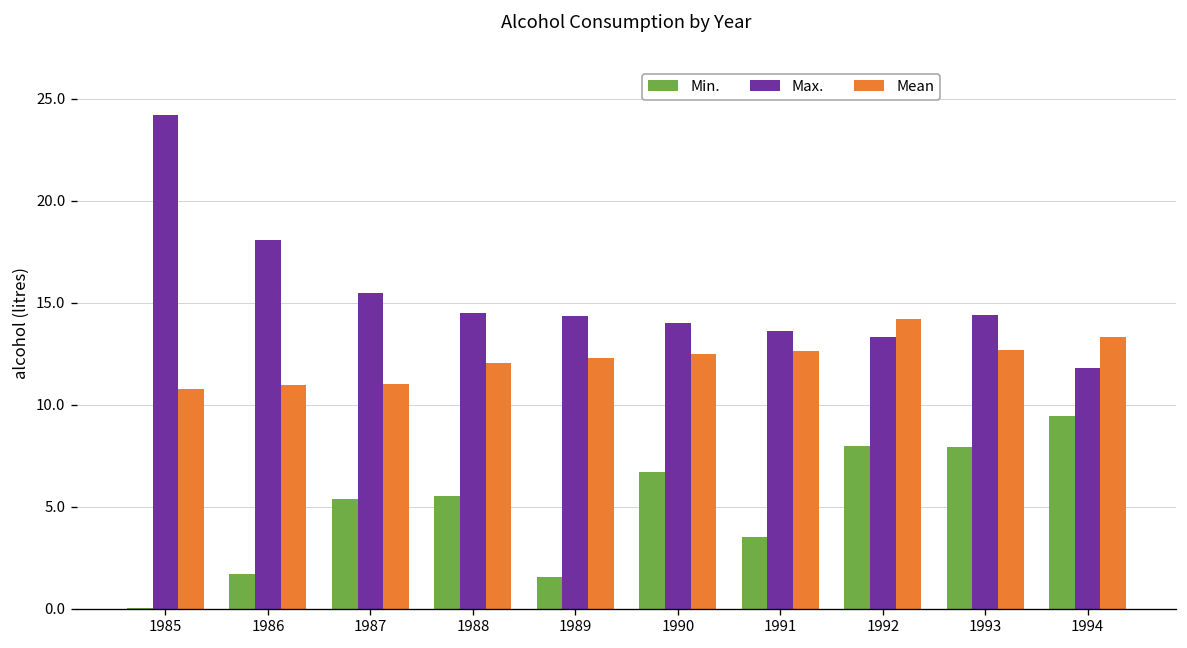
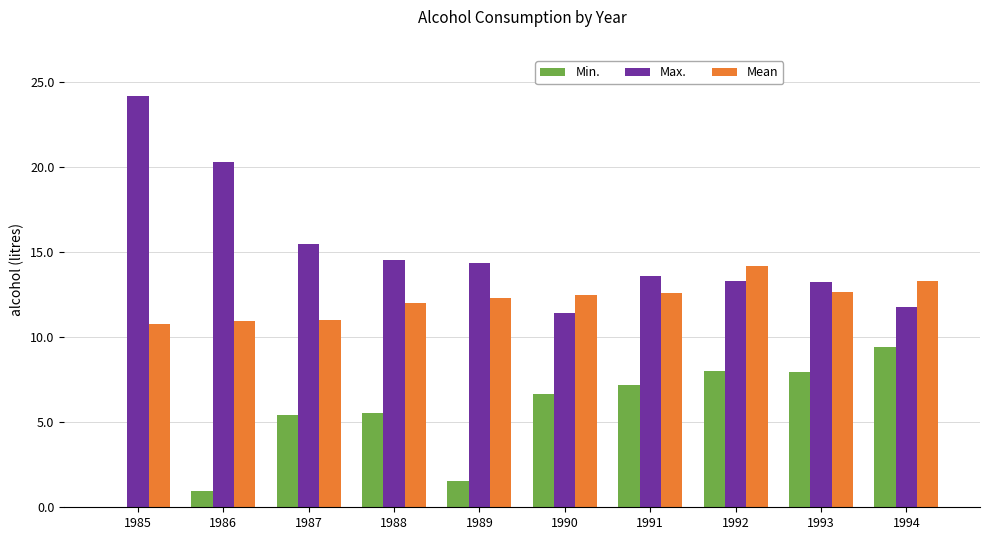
  {
    "Min.": {
-     "1986": 1.7,
+     "1986": 1.0,
      "1987": 5.4,
      "1988": 5.5,
      "1989": 1.6,
      "1990": 6.7,
-     "1991": 3.5,
+     "1991": 7.2,
      "1992": 8.0,
      "1993": 7.9,
      "1994": 9.4
    },
    "Max.": {
      "1985": 24.2,
-     "1986": 18.1,
+     "1986": 20.3,
      "1987": 15.5,
      "1988": 14.5,
      "1989": 14.4,
-     "1990": 14.0,
+     "1990": 11.4,
      "1991": 13.6,
      "1992": 13.3,
-     "1993": 14.4,
+     "1993": 13.2,
      "1994": 11.8
    },
    "Mean": {
      "1985": 10.8,
      "1986": 11.0,
      "1987": 11.0,
      "1988": 12.0,
      "1989": 12.3,
      "1990": 12.5,
      "1991": 12.6,
      "1992": 14.2,
      "1993": 12.7,
      "1994": 13.3
    }
  }
